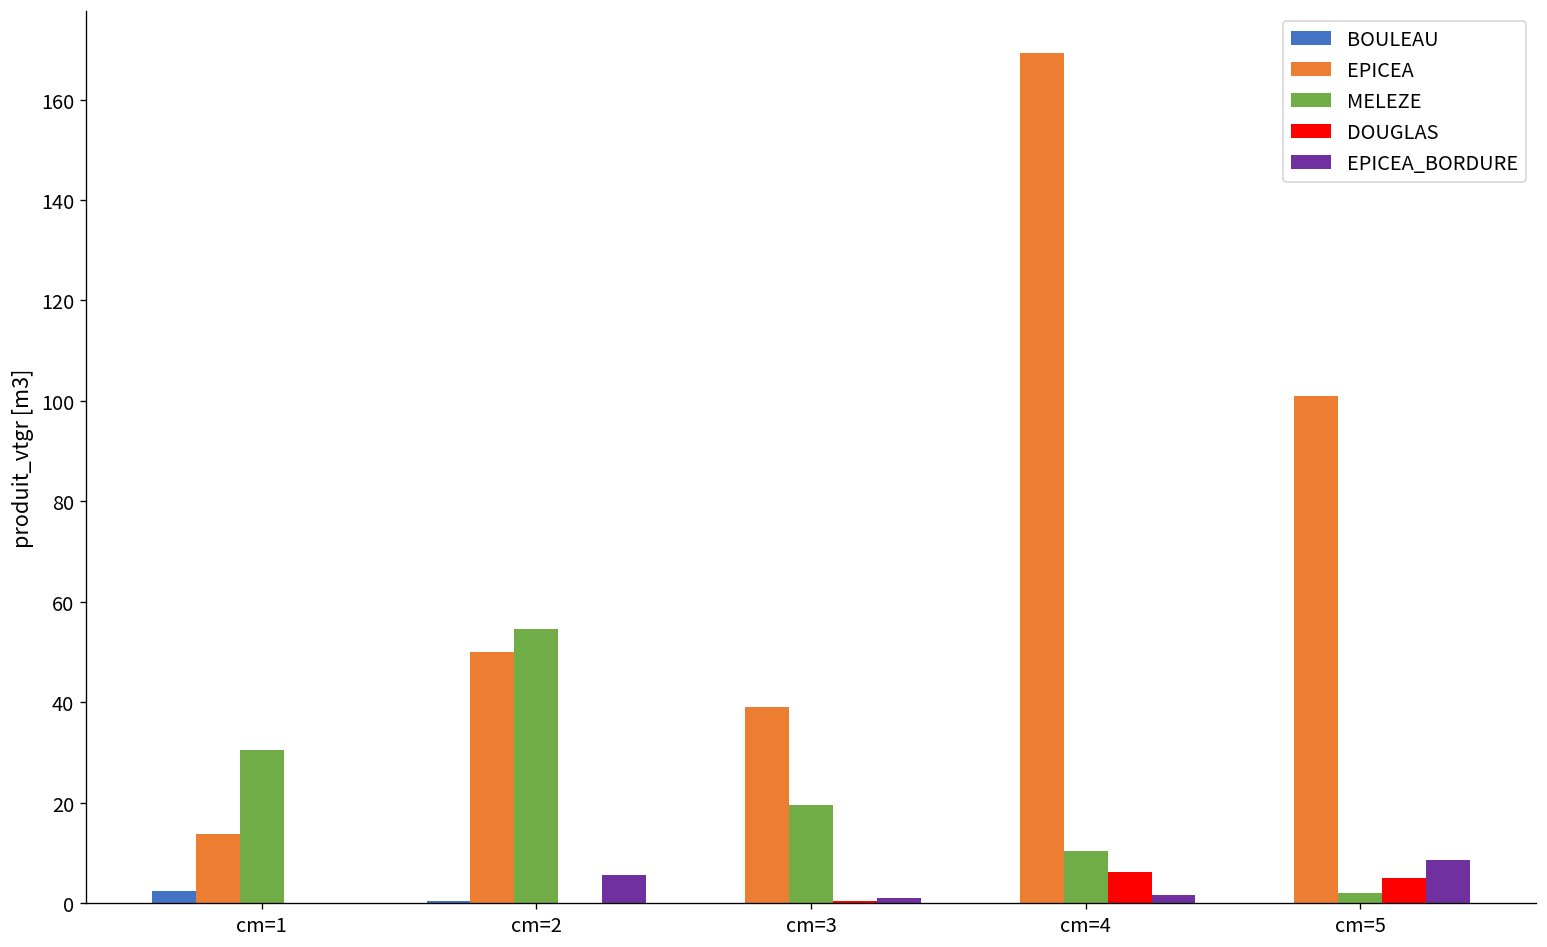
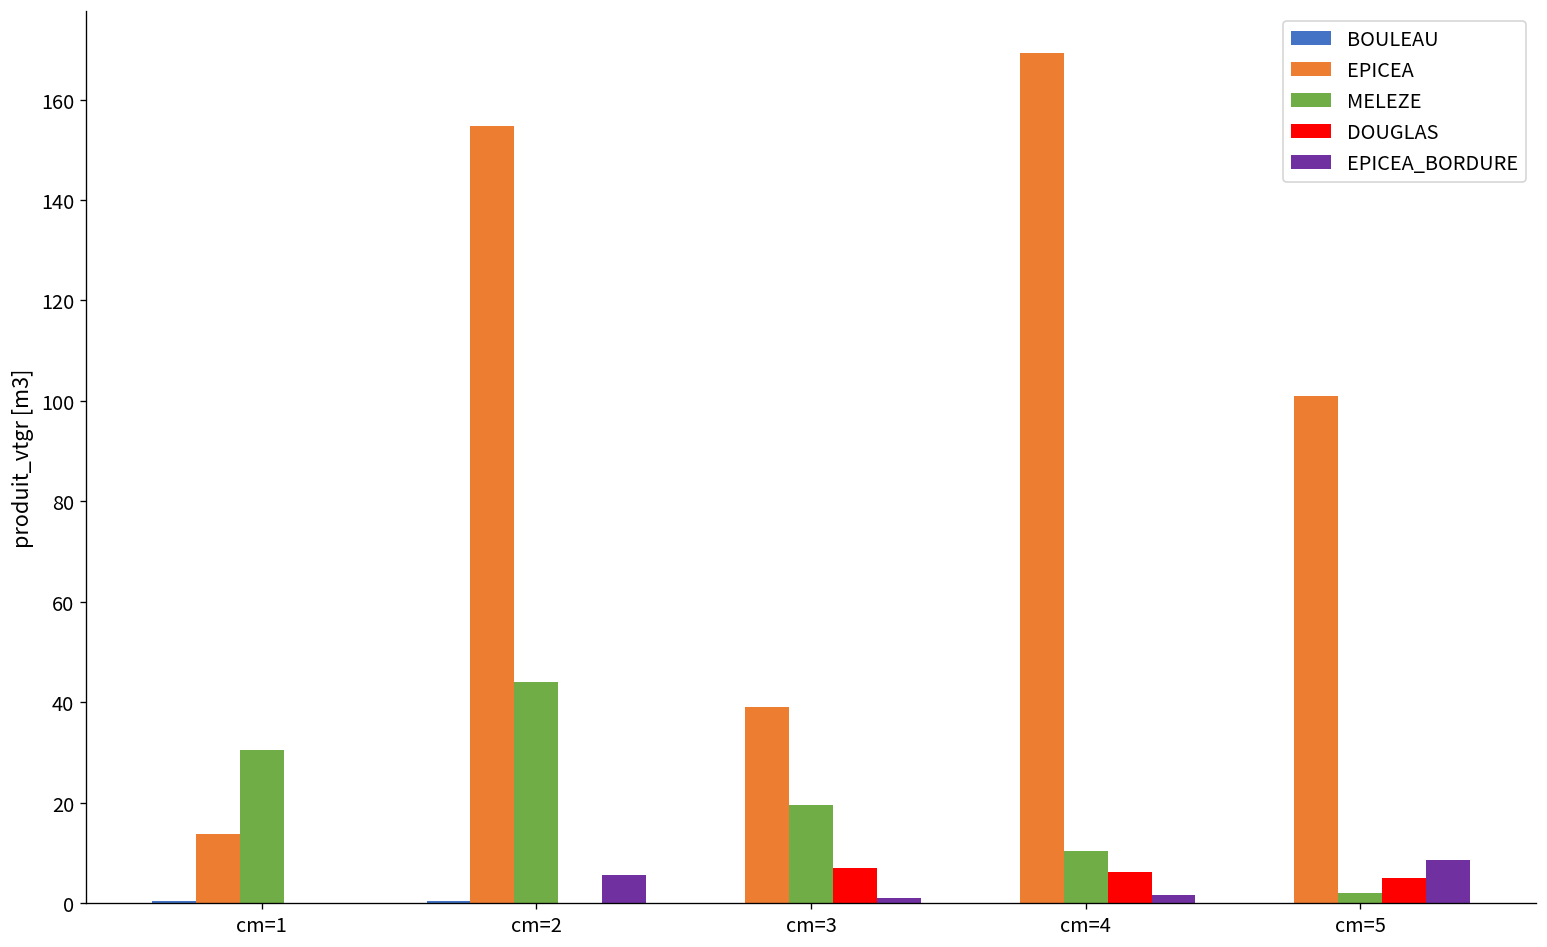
  {
    "BOULEAU": {
-     "cm=1": 2,
+     "cm=1": 0,
      "cm=3": 0,
      "cm=4": 0,
      "cm=5": 0
    },
    "EPICEA": {
      "cm=1": 14,
-     "cm=2": 50,
+     "cm=2": 155,
      "cm=3": 39,
      "cm=4": 169,
      "cm=5": 101
    },
    "MELEZE": {
      "cm=1": 30,
-     "cm=2": 55,
+     "cm=2": 44,
      "cm=3": 19,
      "cm=4": 10,
      "cm=5": 2
    },
    "DOUGLAS": {
      "cm=1": 0,
      "cm=2": 0,
-     "cm=3": 0,
+     "cm=3": 7,
      "cm=4": 6,
      "cm=5": 5
    },
    "EPICEA_BORDURE": {
      "cm=1": 0,
      "cm=2": 6,
      "cm=3": 1,
      "cm=4": 2,
      "cm=5": 9
    }
  }
